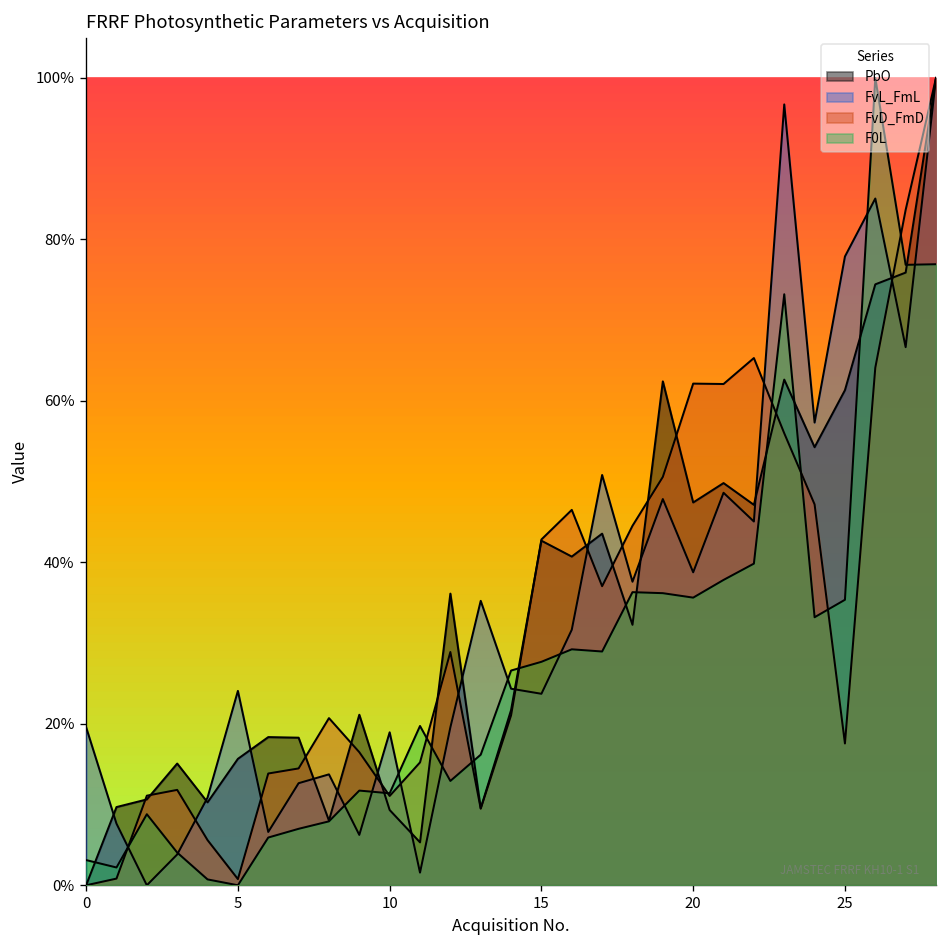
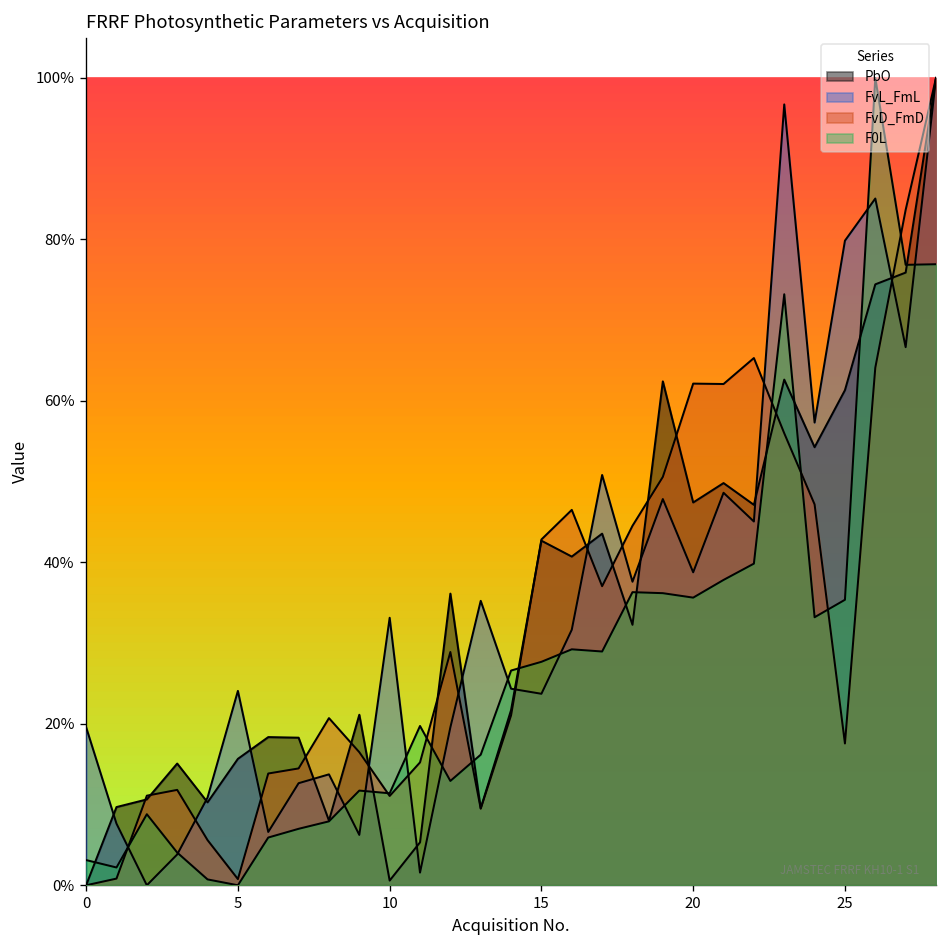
  {
    "PbO": {
      "5": "16%",
-     "10": "9%",
+     "10": "1%",
      "20": "47%",
      "25": "61%"
    },
    "FvL_FmL": {
      "0": "20%",
      "5": "24%",
-     "10": "19%",
+     "10": "33%",
      "15": "24%",
      "20": "39%",
-     "25": "78%"
+     "25": "80%"
    },
    "FvD_FmD": {
      "5": "1%",
      "20": "62%",
      "25": "18%"
    },
    "F0L": {
      "0": "3%",
      "5": "0%",
      "15": "28%",
      "20": "36%",
      "25": "35%"
    }
  }
